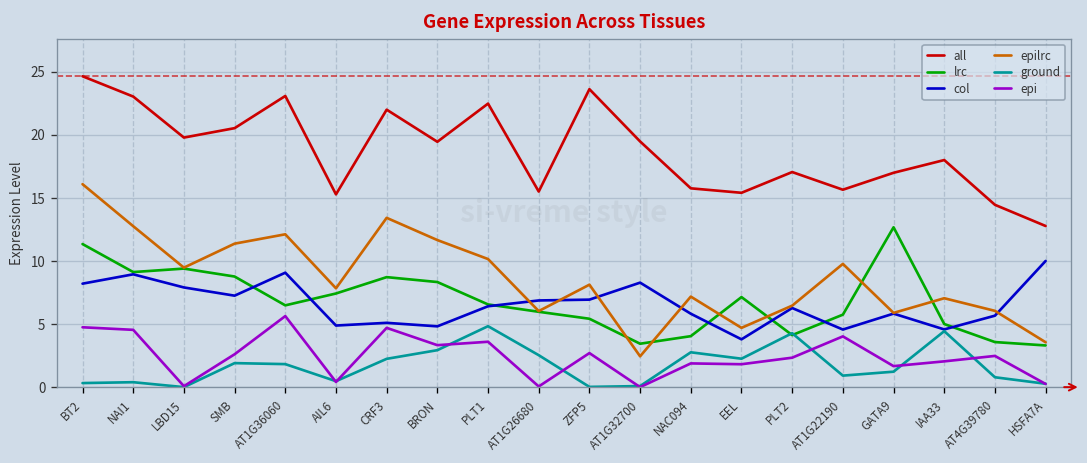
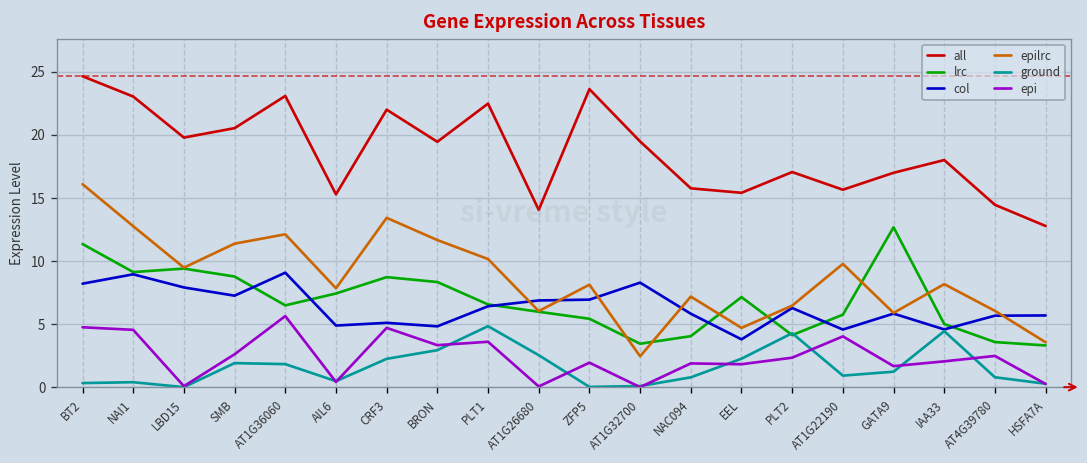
  {
    "all": {
      "BT2": 24.6,
      "NAI1": 23.0,
      "LBD15": 19.8,
      "SMB": 20.5,
      "AT1G36060": 23.1,
      "AIL6": 15.3,
      "CRF3": 22.0,
      "BRON": 19.4,
      "PLT1": 22.5,
-     "AT1G26680": 15.5,
+     "AT1G26680": 14.0,
      "ZFP5": 23.6,
      "AT1G32700": 19.5,
      "NAC094": 15.7,
      "EEL": 15.4,
      "PLT2": 17.0,
      "AT1G22190": 15.6,
      "GATA9": 17.0,
      "IAA33": 18.0,
      "AT4G39780": 14.4,
      "HSFA7A": 12.8
    },
    "lrc": {
      "BT2": 11.3,
      "SMB": 8.8,
      "AT1G36060": 6.5,
      "AIL6": 7.4,
      "CRF3": 8.7,
      "BRON": 8.3,
      "ZFP5": 5.4,
      "AT1G32700": 3.4,
      "NAC094": 4.0,
      "EEL": 7.1,
      "AT1G22190": 5.7,
      "GATA9": 12.7,
      "IAA33": 5.0,
      "AT4G39780": 3.6,
      "HSFA7A": 3.3
    },
    "col": {
      "BT2": 8.2,
      "LBD15": 7.9,
      "SMB": 7.2,
      "AT1G36060": 9.1,
      "AIL6": 4.9,
      "CRF3": 5.1,
      "BRON": 4.8,
      "AT1G26680": 6.9,
      "ZFP5": 6.9,
      "AT1G32700": 8.3,
      "NAC094": 5.8,
      "EEL": 3.8,
      "AT1G22190": 4.6,
      "AT4G39780": 5.7,
-     "HSFA7A": 10.0
+     "HSFA7A": 5.7
    },
    "epilrc": {
      "BT2": 16.1,
      "NAI1": 12.7,
      "SMB": 11.4,
      "AT1G36060": 12.1,
      "AIL6": 7.8,
      "CRF3": 13.4,
      "BRON": 11.6,
      "PLT1": 10.1,
      "ZFP5": 8.1,
      "AT1G32700": 2.4,
      "NAC094": 7.2,
      "EEL": 4.7,
      "AT1G22190": 9.8,
-     "IAA33": 7.0,
+     "IAA33": 8.2,
      "AT4G39780": 6.0,
      "HSFA7A": 3.6
    },
    "ground": {
      "BT2": 0.3,
      "NAI1": 0.4,
      "SMB": 1.9,
      "AT1G36060": 1.8,
      "CRF3": 2.2,
      "BRON": 2.9,
      "PLT1": 4.8,
      "AT1G26680": 2.5,
      "ZFP5": 0.0,
-     "NAC094": 2.8,
+     "NAC094": 0.8,
      "EEL": 2.3,
      "AT1G22190": 0.9,
      "GATA9": 1.2,
      "AT4G39780": 0.8
    },
    "epi": {
      "BT2": 4.7,
      "NAI1": 4.5,
      "SMB": 2.6,
      "AT1G36060": 5.6,
      "CRF3": 4.7,
      "BRON": 3.3,
      "PLT1": 3.6,
      "AT1G26680": 0.1,
-     "ZFP5": 2.7,
+     "ZFP5": 1.9,
      "NAC094": 1.9,
      "EEL": 1.8,
      "PLT2": 2.3,
      "AT1G22190": 4.0,
      "GATA9": 1.7,
      "IAA33": 2.0,
      "AT4G39780": 2.5
    }
  }
